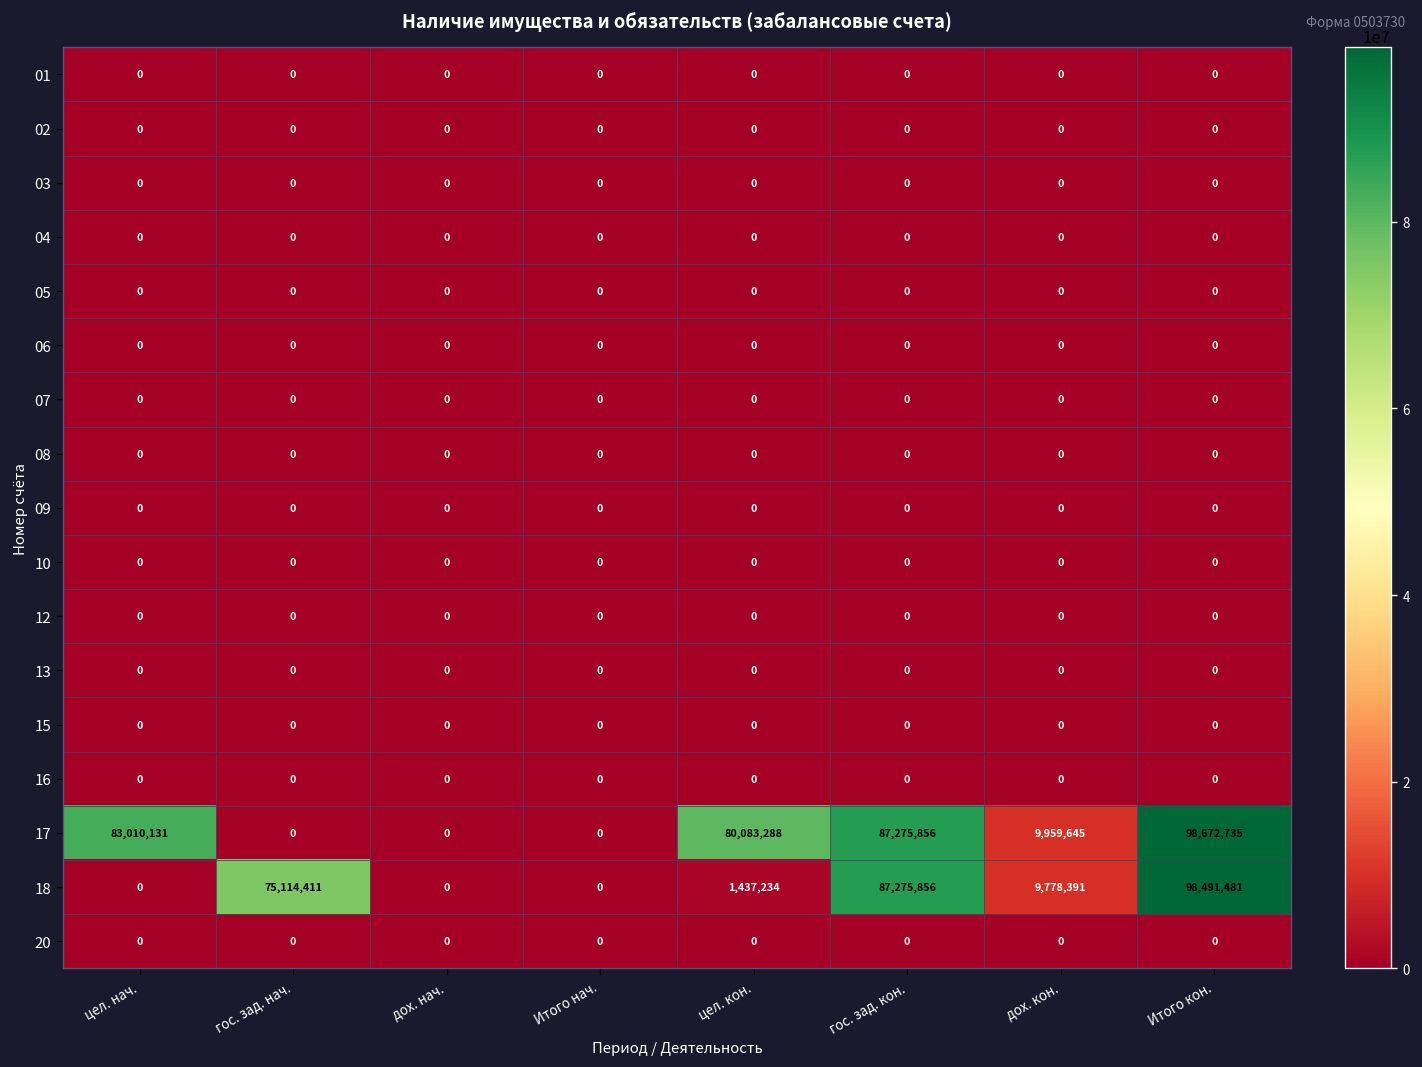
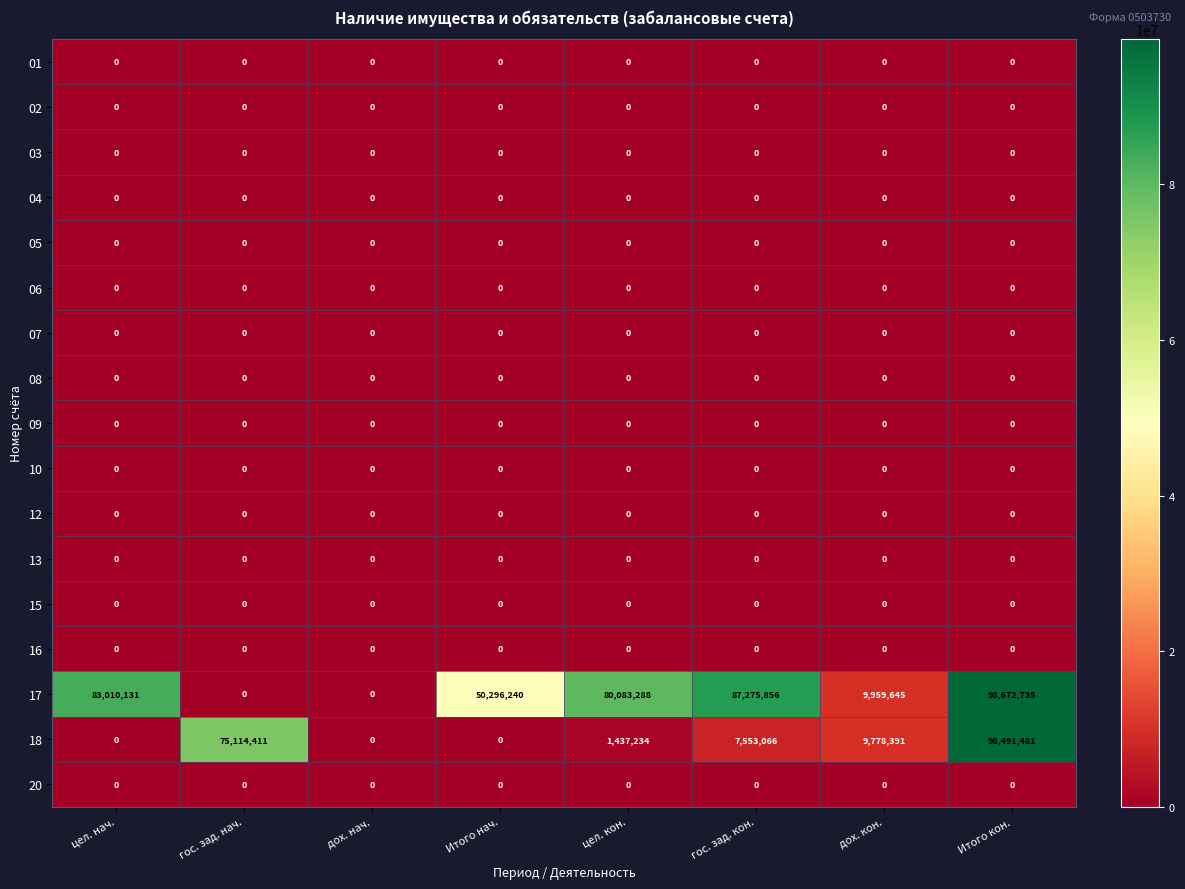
  {
    "01": {
      "цел. нач.": "0",
      "гос. зад. нач.": "0",
      "дох. нач.": "0",
      "Итого нач.": "0",
      "цел. кон.": "0",
      "гос. зад. кон.": "0",
      "дох. кон.": "0",
      "Итого кон.": "0"
    },
    "02": {
      "цел. нач.": "0",
      "гос. зад. нач.": "0",
      "дох. нач.": "0",
      "Итого нач.": "0",
      "цел. кон.": "0",
      "гос. зад. кон.": "0",
      "дох. кон.": "0",
      "Итого кон.": "0"
    },
    "03": {
      "цел. нач.": "0",
      "гос. зад. нач.": "0",
      "дох. нач.": "0",
      "Итого нач.": "0",
      "цел. кон.": "0",
      "гос. зад. кон.": "0",
      "дох. кон.": "0",
      "Итого кон.": "0"
    },
    "04": {
      "цел. нач.": "0",
      "гос. зад. нач.": "0",
      "дох. нач.": "0",
      "Итого нач.": "0",
      "цел. кон.": "0",
      "гос. зад. кон.": "0",
      "дох. кон.": "0",
      "Итого кон.": "0"
    },
    "05": {
      "цел. нач.": "0",
      "гос. зад. нач.": "0",
      "дох. нач.": "0",
      "Итого нач.": "0",
      "цел. кон.": "0",
      "гос. зад. кон.": "0",
      "дох. кон.": "0",
      "Итого кон.": "0"
    },
    "06": {
      "цел. нач.": "0",
      "гос. зад. нач.": "0",
      "дох. нач.": "0",
      "Итого нач.": "0",
      "цел. кон.": "0",
      "гос. зад. кон.": "0",
      "дох. кон.": "0",
      "Итого кон.": "0"
    },
    "07": {
      "цел. нач.": "0",
      "гос. зад. нач.": "0",
      "дох. нач.": "0",
      "Итого нач.": "0",
      "цел. кон.": "0",
      "гос. зад. кон.": "0",
      "дох. кон.": "0",
      "Итого кон.": "0"
    },
    "08": {
      "цел. нач.": "0",
      "гос. зад. нач.": "0",
      "дох. нач.": "0",
      "Итого нач.": "0",
      "цел. кон.": "0",
      "гос. зад. кон.": "0",
      "дох. кон.": "0",
      "Итого кон.": "0"
    },
    "09": {
      "цел. нач.": "0",
      "гос. зад. нач.": "0",
      "дох. нач.": "0",
      "Итого нач.": "0",
      "цел. кон.": "0",
      "гос. зад. кон.": "0",
      "дох. кон.": "0",
      "Итого кон.": "0"
    },
    "10": {
      "цел. нач.": "0",
      "гос. зад. нач.": "0",
      "дох. нач.": "0",
      "Итого нач.": "0",
      "цел. кон.": "0",
      "гос. зад. кон.": "0",
      "дох. кон.": "0",
      "Итого кон.": "0"
    },
    "12": {
      "цел. нач.": "0",
      "гос. зад. нач.": "0",
      "дох. нач.": "0",
      "Итого нач.": "0",
      "цел. кон.": "0",
      "гос. зад. кон.": "0",
      "дох. кон.": "0",
      "Итого кон.": "0"
    },
    "13": {
      "цел. нач.": "0",
      "гос. зад. нач.": "0",
      "дох. нач.": "0",
      "Итого нач.": "0",
      "цел. кон.": "0",
      "гос. зад. кон.": "0",
      "дох. кон.": "0",
      "Итого кон.": "0"
    },
    "15": {
      "цел. нач.": "0",
      "гос. зад. нач.": "0",
      "дох. нач.": "0",
      "Итого нач.": "0",
      "цел. кон.": "0",
      "гос. зад. кон.": "0",
      "дох. кон.": "0",
      "Итого кон.": "0"
    },
    "16": {
      "цел. нач.": "0",
      "гос. зад. нач.": "0",
      "дох. нач.": "0",
      "Итого нач.": "0",
      "цел. кон.": "0",
      "гос. зад. кон.": "0",
      "дох. кон.": "0",
      "Итого кон.": "0"
    },
    "17": {
      "цел. нач.": "83,010,131",
      "гос. зад. нач.": "0",
      "дох. нач.": "0",
-     "Итого нач.": "0",
+     "Итого нач.": "50,296,240",
      "цел. кон.": "80,083,288",
      "гос. зад. кон.": "87,275,856",
      "дох. кон.": "9,959,645",
      "Итого кон.": "98,672,735"
    },
    "18": {
      "цел. нач.": "0",
      "гос. зад. нач.": "75,114,411",
      "дох. нач.": "0",
      "Итого нач.": "0",
      "цел. кон.": "1,437,234",
-     "гос. зад. кон.": "87,275,856",
+     "гос. зад. кон.": "7,553,066",
      "дох. кон.": "9,778,391",
      "Итого кон.": "98,491,481"
    },
    "20": {
      "цел. нач.": "0",
      "гос. зад. нач.": "0",
      "дох. нач.": "0",
      "Итого нач.": "0",
      "цел. кон.": "0",
      "гос. зад. кон.": "0",
      "дох. кон.": "0",
      "Итого кон.": "0"
    }
  }
